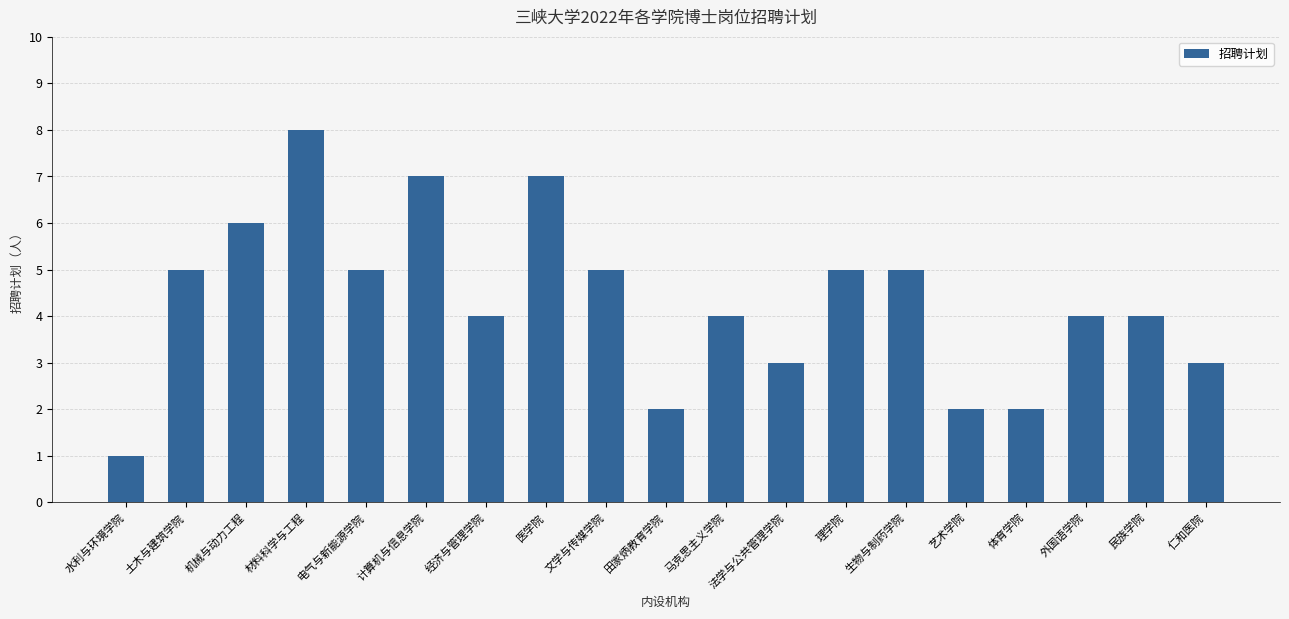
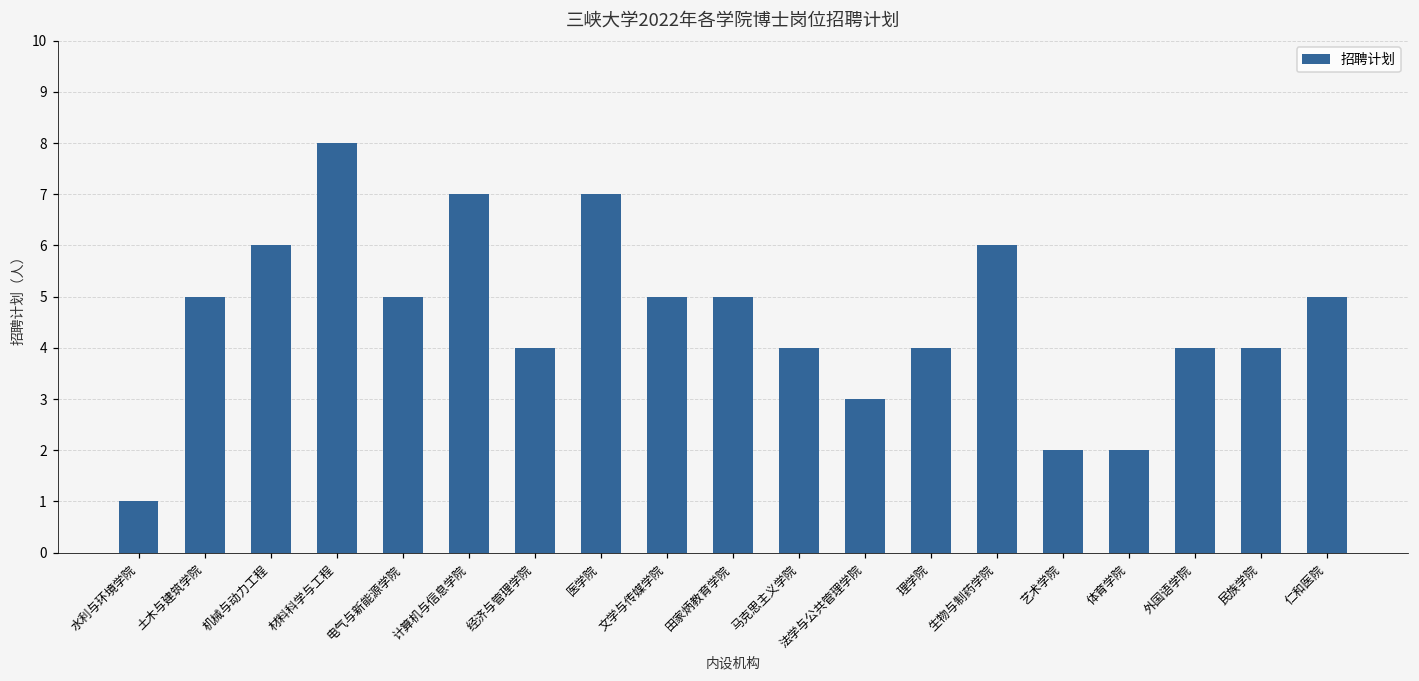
  {
    "水利与环境学院": 1,
    "土木与建筑学院": 5,
    "机械与动力工程": 6,
    "材料科学与工程": 8,
    "电气与新能源学院": 5,
    "计算机与信息学院": 7,
    "经济与管理学院": 4,
    "医学院": 7,
    "文学与传媒学院": 5,
-   "田家炳教育学院": 2,
+   "田家炳教育学院": 5,
    "马克思主义学院": 4,
    "法学与公共管理学院": 3,
-   "理学院": 5,
-   "生物与制药学院": 5,
+   "理学院": 4,
+   "生物与制药学院": 6,
    "艺术学院": 2,
    "体育学院": 2,
    "外国语学院": 4,
    "民族学院": 4,
-   "仁和医院": 3
+   "仁和医院": 5
  }
